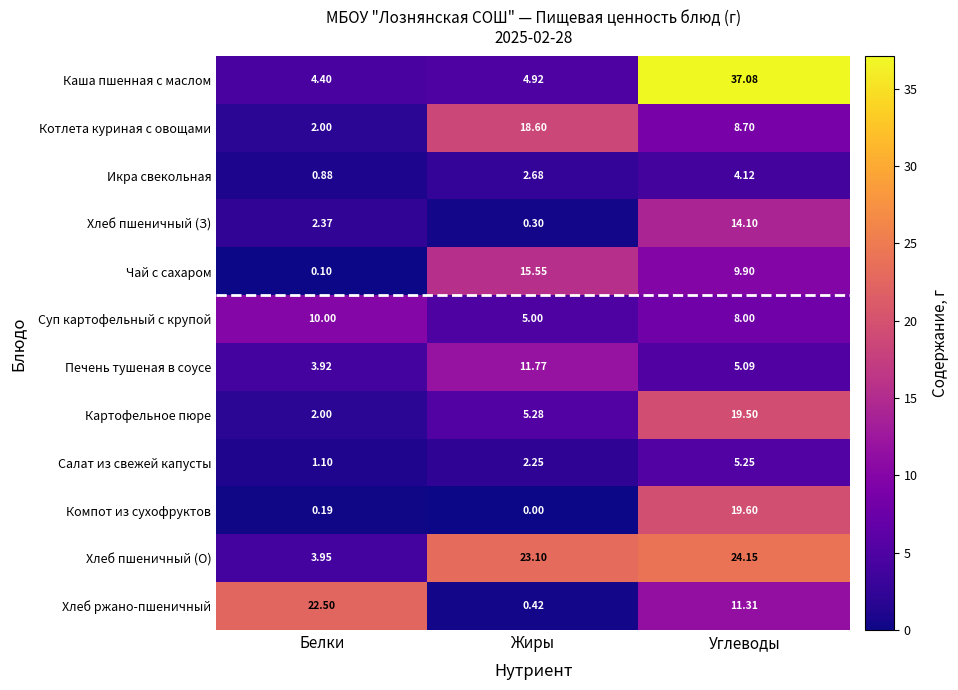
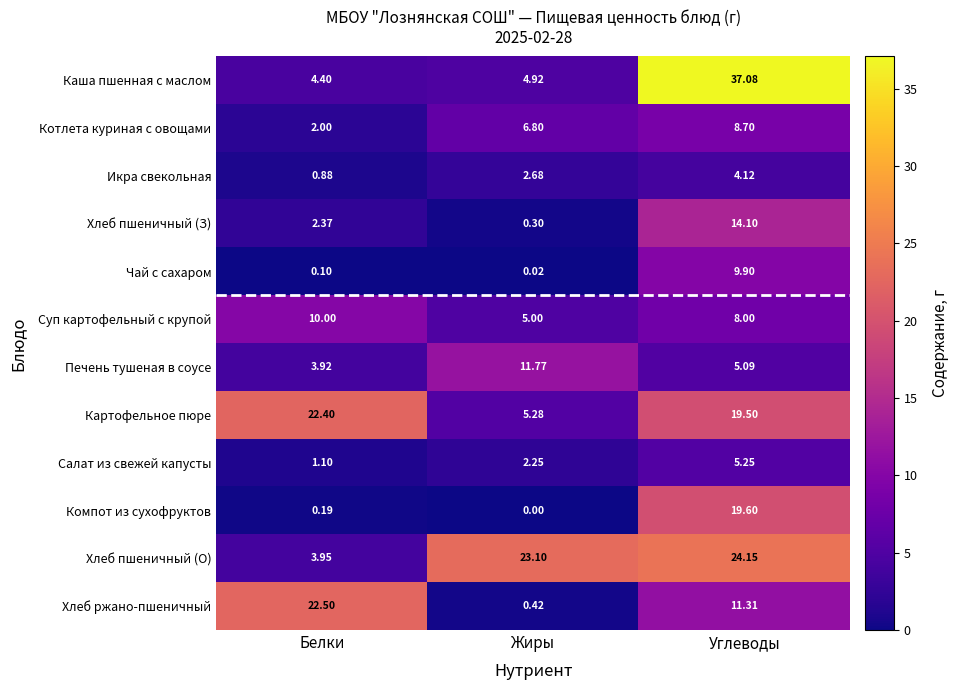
  {
    "Каша пшенная с маслом": {
      "Белки": 4.40,
      "Жиры": 4.92,
      "Углеводы": 37.08
    },
    "Котлета куриная с овощами": {
      "Белки": 2.00,
-     "Жиры": 18.60,
+     "Жиры": 6.80,
      "Углеводы": 8.70
    },
    "Икра свекольная": {
      "Белки": 0.88,
      "Жиры": 2.68,
      "Углеводы": 4.12
    },
    "Хлеб пшеничный (З)": {
      "Белки": 2.37,
      "Жиры": 0.30,
      "Углеводы": 14.10
    },
    "Чай с сахаром": {
      "Белки": 0.10,
-     "Жиры": 15.55,
+     "Жиры": 0.02,
      "Углеводы": 9.90
    },
    "Суп картофельный с крупой": {
      "Белки": 10.00,
      "Жиры": 5.00,
      "Углеводы": 8.00
    },
    "Печень тушеная в соусе": {
      "Белки": 3.92,
      "Жиры": 11.77,
      "Углеводы": 5.09
    },
    "Картофельное пюре": {
-     "Белки": 2.00,
+     "Белки": 22.40,
      "Жиры": 5.28,
      "Углеводы": 19.50
    },
    "Салат из свежей капусты": {
      "Белки": 1.10,
      "Жиры": 2.25,
      "Углеводы": 5.25
    },
    "Компот из сухофруктов": {
      "Белки": 0.19,
      "Жиры": 0.00,
      "Углеводы": 19.60
    },
    "Хлеб пшеничный (О)": {
      "Белки": 3.95,
      "Жиры": 23.10,
      "Углеводы": 24.15
    },
    "Хлеб ржано-пшеничный": {
      "Белки": 22.50,
      "Жиры": 0.42,
      "Углеводы": 11.31
    }
  }
